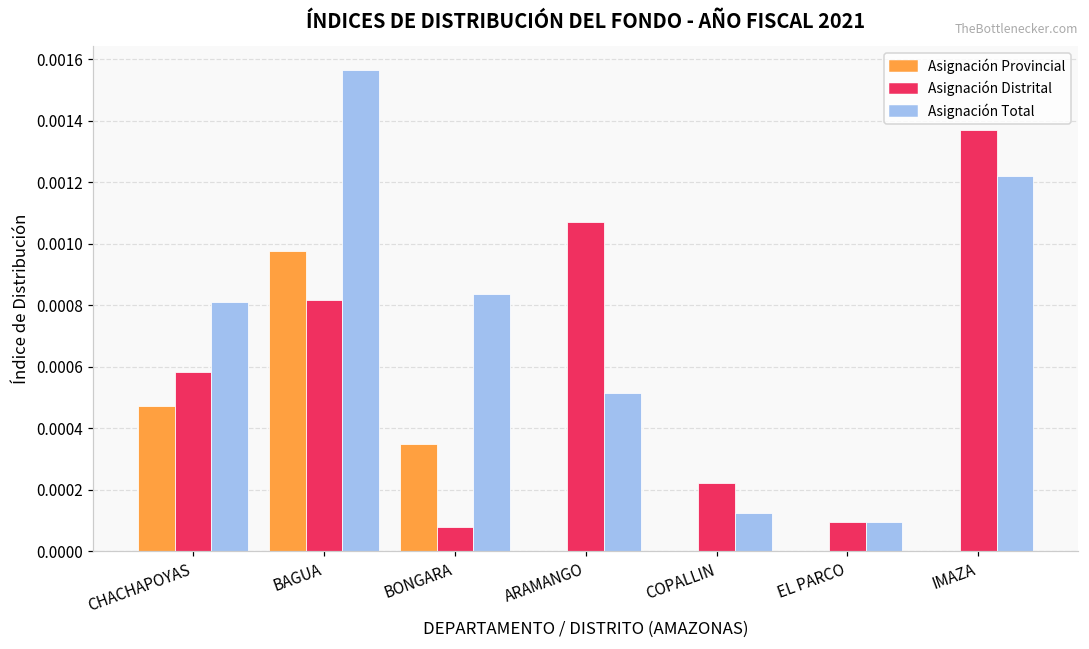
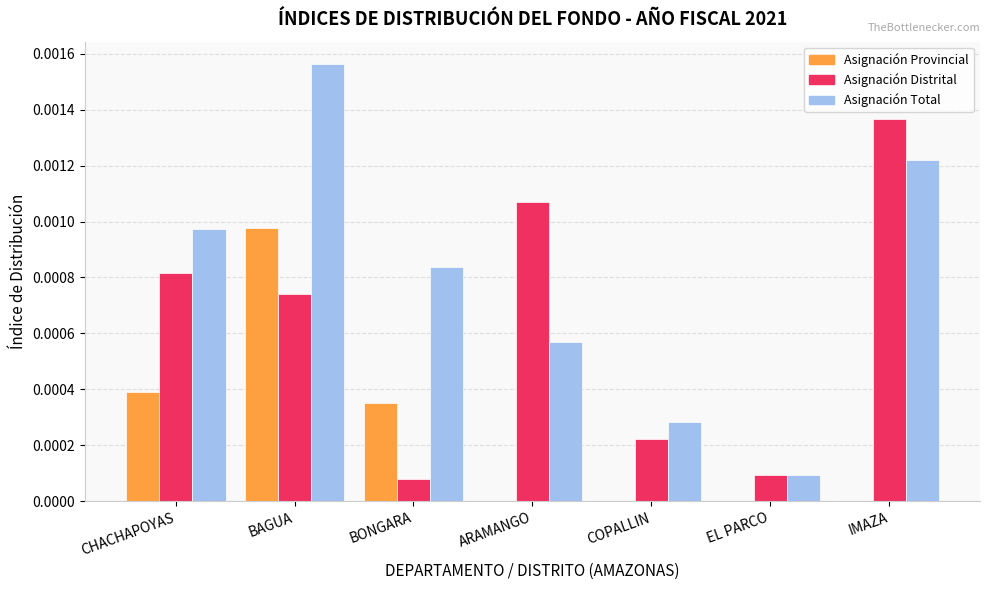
  {
    "Asignación Provincial": {
-     "CHACHAPOYAS": 0.00047,
+     "CHACHAPOYAS": 0.00039,
      "BAGUA": 0.00098,
      "BONGARA": 0.00035,
      "ARAMANGO": 0.00000,
      "COPALLIN": 0.00000,
      "EL PARCO": 0.00000,
      "IMAZA": 0.00000
    },
    "Asignación Distrital": {
-     "CHACHAPOYAS": 0.00058,
-     "BAGUA": 0.00082,
+     "CHACHAPOYAS": 0.00082,
+     "BAGUA": 0.00074,
      "BONGARA": 0.00008,
      "ARAMANGO": 0.00107,
      "COPALLIN": 0.00022,
      "EL PARCO": 0.00009,
      "IMAZA": 0.00137
    },
    "Asignación Total": {
-     "CHACHAPOYAS": 0.00081,
+     "CHACHAPOYAS": 0.00097,
      "BAGUA": 0.00156,
      "BONGARA": 0.00084,
-     "ARAMANGO": 0.00051,
-     "COPALLIN": 0.00013,
+     "ARAMANGO": 0.00057,
+     "COPALLIN": 0.00028,
      "EL PARCO": 0.00009,
      "IMAZA": 0.00122
    }
  }
